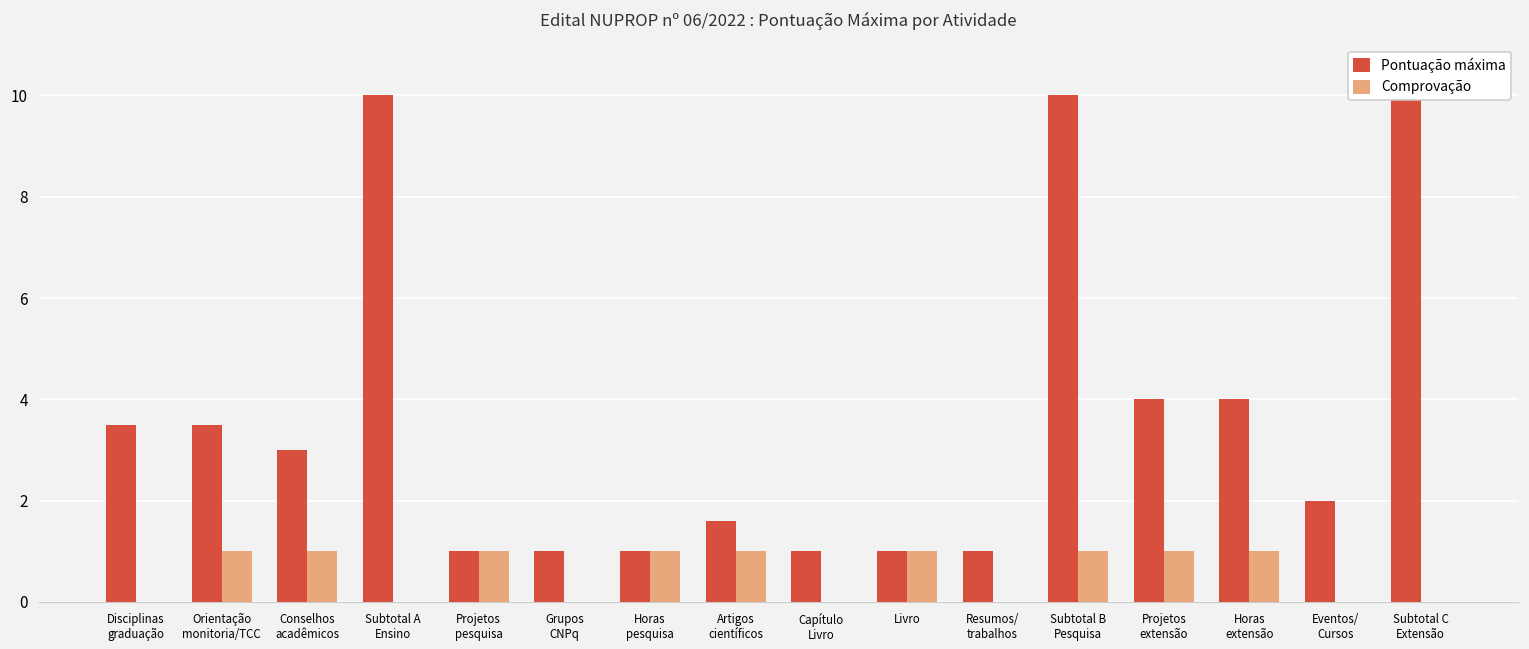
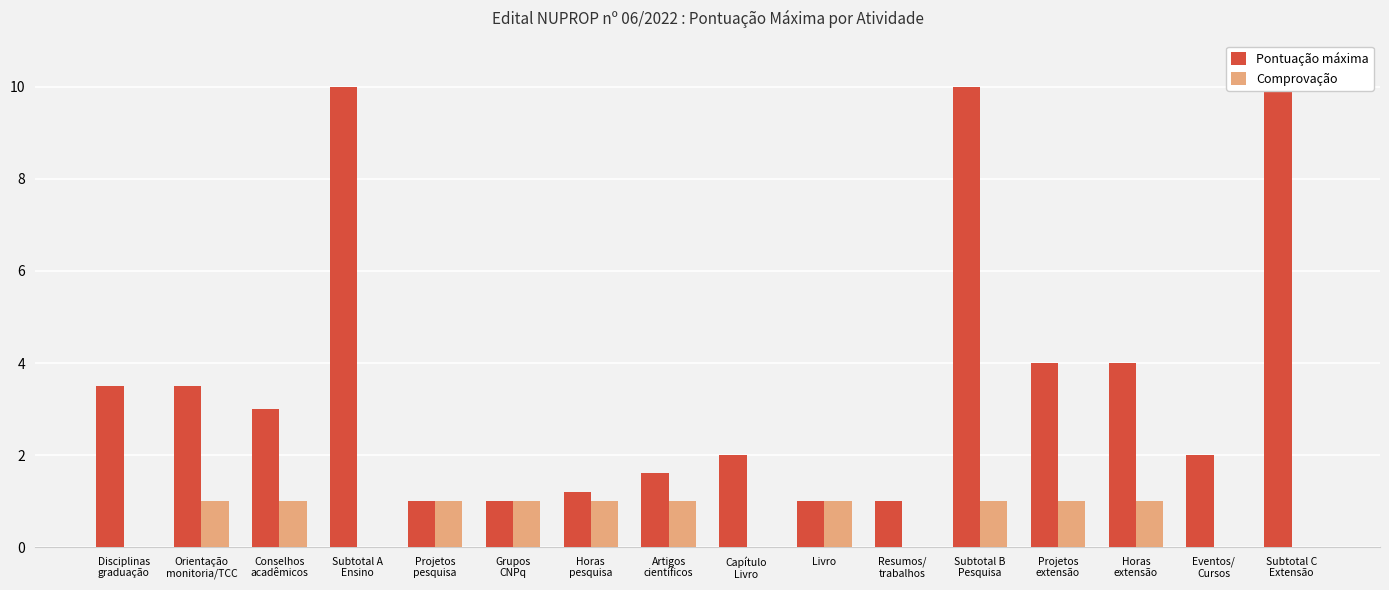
  {
    "Pontuação máxima": {
      "Disciplinas graduação": 3.5,
      "Orientação monitoria/TCC": 3.5,
      "Conselhos acadêmicos": 3.0,
      "Subtotal A Ensino": 10.0,
      "Projetos pesquisa": 1.0,
      "Grupos CNPq": 1.0,
-     "Horas pesquisa": 1.0,
+     "Horas pesquisa": 1.2,
      "Artigos científicos": 1.6,
-     "Capítulo Livro": 1,
+     "Capítulo Livro": 2,
      "Livro": 1.0,
      "Resumos/ trabalhos": 1.0,
      "Subtotal B Pesquisa": 10.0,
      "Projetos extensão": 4.0,
      "Horas extensão": 4.0,
      "Eventos/ Cursos": 2.0
    },
    "Comprovação": {
      "Disciplinas graduação": 0,
      "Orientação monitoria/TCC": 1,
      "Conselhos acadêmicos": 1,
      "Subtotal A Ensino": 0,
      "Projetos pesquisa": 1,
-     "Grupos CNPq": 0,
+     "Grupos CNPq": 1,
      "Horas pesquisa": 1,
      "Artigos científicos": 1,
      "Capítulo Livro": 0,
      "Livro": 1,
      "Resumos/ trabalhos": 0,
      "Subtotal B Pesquisa": 1,
      "Projetos extensão": 1,
      "Horas extensão": 1,
      "Eventos/ Cursos": 0,
      "Subtotal C Extensão": 0
    }
  }
